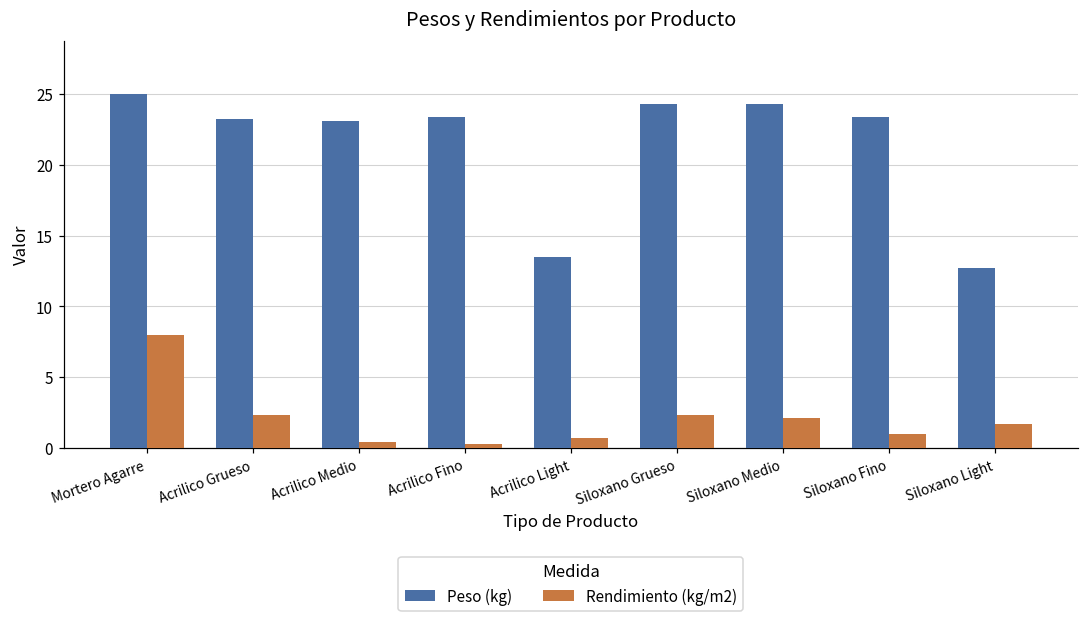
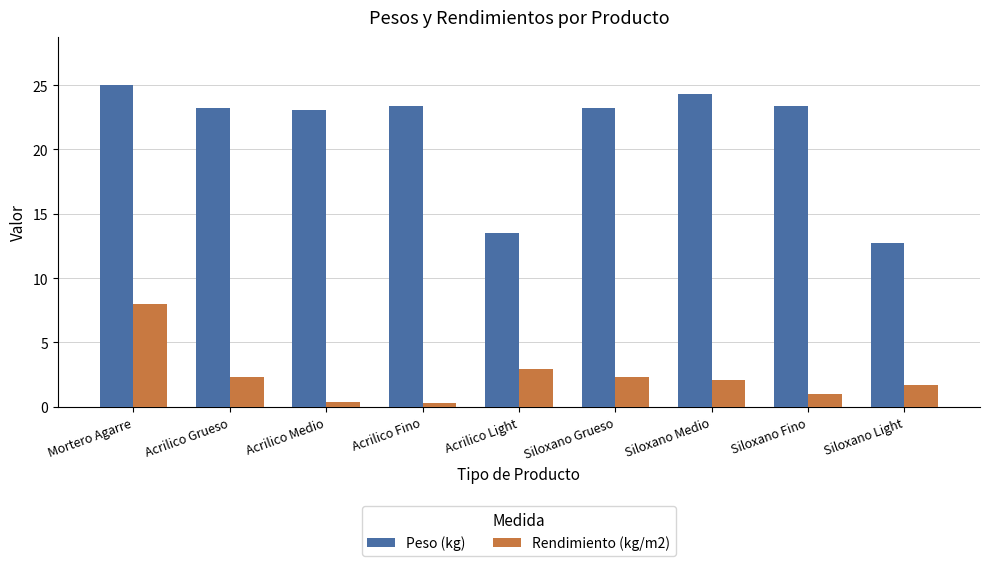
  {
    "Peso (kg)": {
      "Mortero Agarre": 25.0,
      "Acrilico Grueso": 23.3,
      "Acrilico Medio": 23.1,
      "Acrilico Fino": 23.4,
      "Acrilico Light": 13.5,
-     "Siloxano Grueso": 24.3,
+     "Siloxano Grueso": 23.3,
      "Siloxano Medio": 24.3,
      "Siloxano Fino": 23.4,
      "Siloxano Light": 12.7
    },
    "Rendimiento (kg/m2)": {
      "Mortero Agarre": 8.0,
      "Acrilico Grueso": 2.3,
      "Acrilico Medio": 0.4,
      "Acrilico Fino": 0.3,
-     "Acrilico Light": 0.7,
+     "Acrilico Light": 2.9,
      "Siloxano Grueso": 2.3,
      "Siloxano Medio": 2.1,
      "Siloxano Fino": 1.0,
      "Siloxano Light": 1.7
    }
  }
